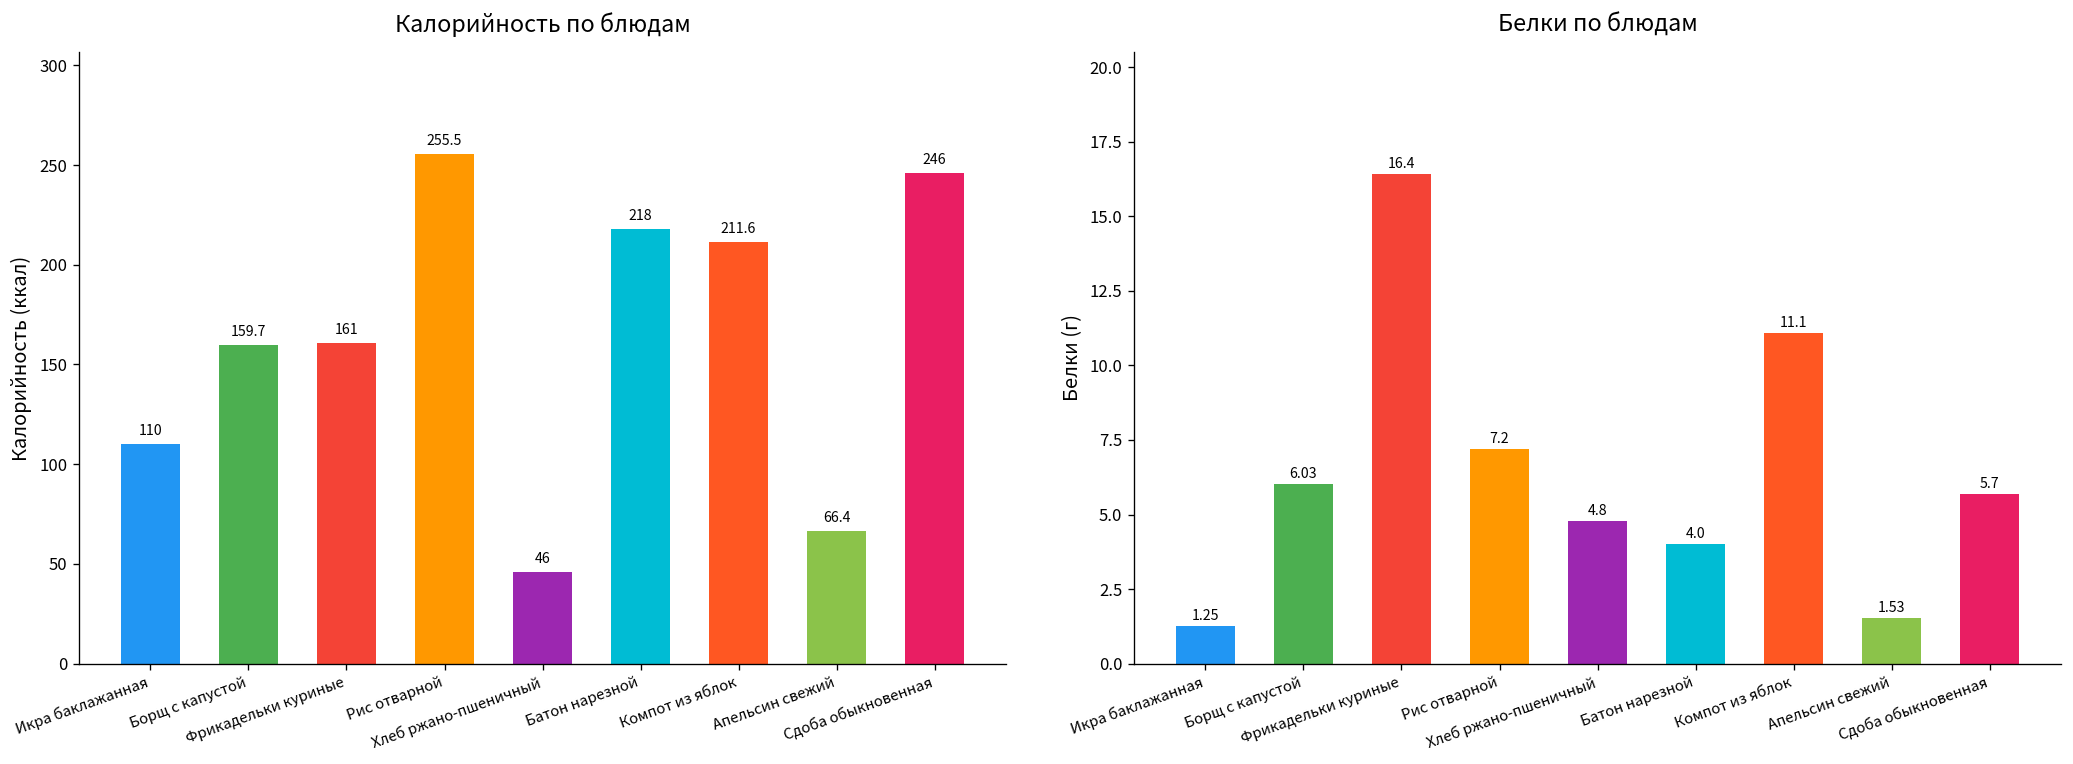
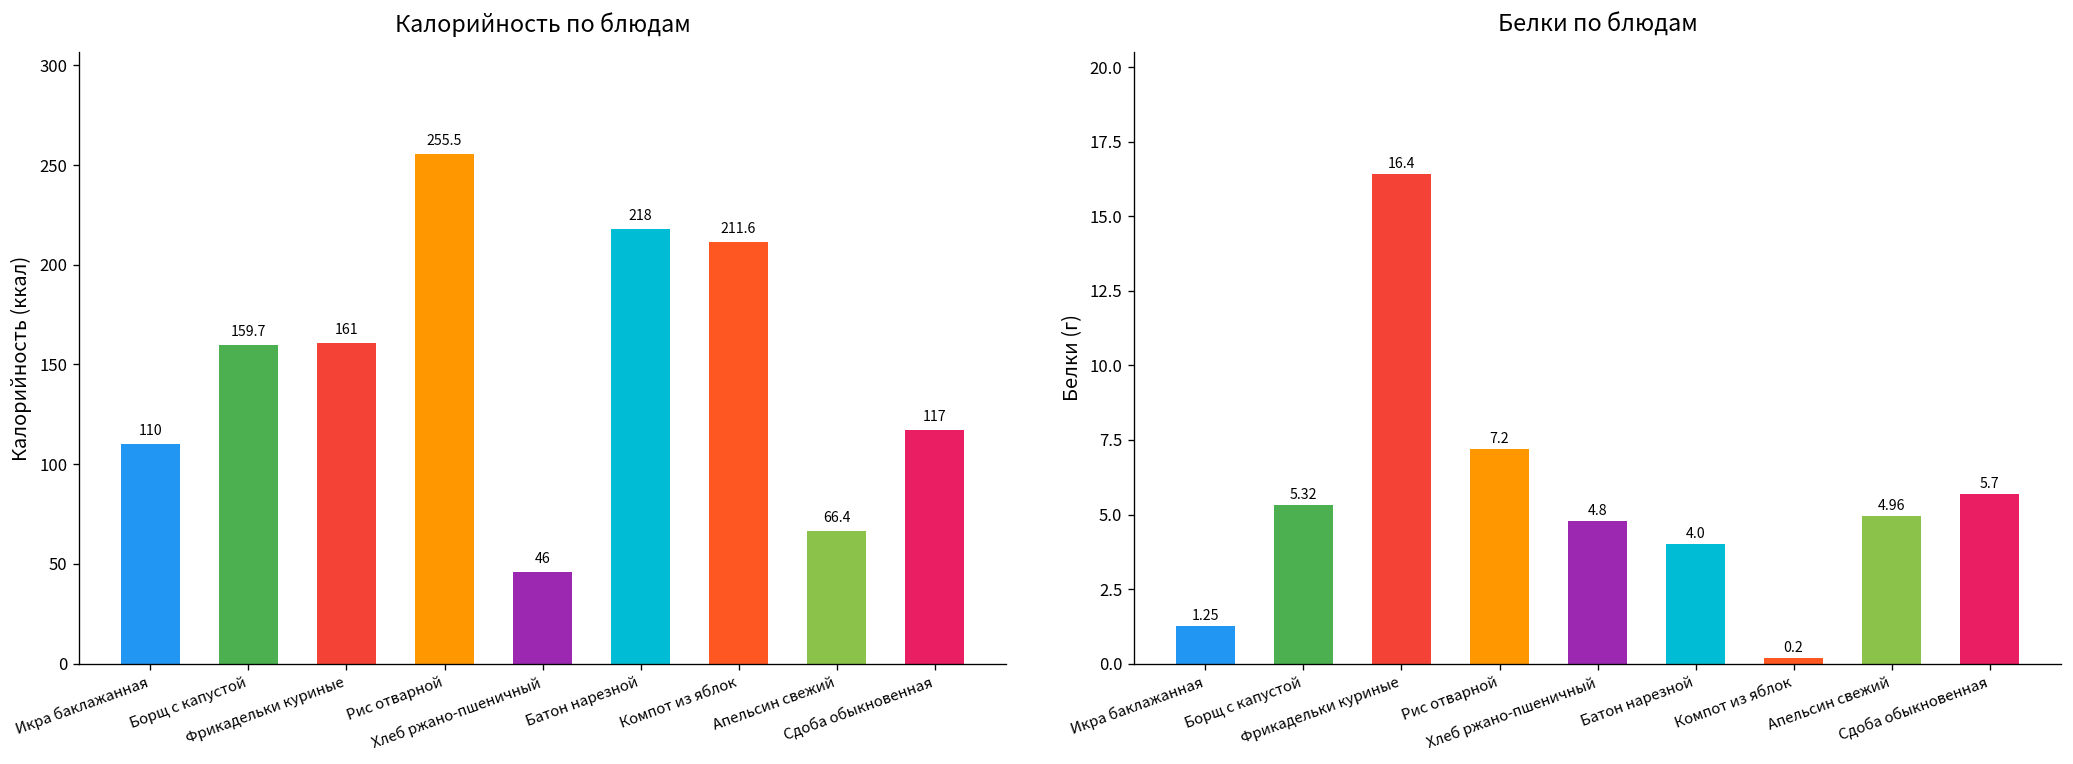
  {
    "Калорийность по блюдам": {
      "Икра баклажанная": 110,
      "Борщ с капустой": 159.7,
      "Фрикадельки куриные": 161,
      "Рис отварной": 255.5,
      "Хлеб ржано-пшеничный": 46,
      "Батон нарезной": 218,
      "Компот из яблок": 211.6,
      "Апельсин свежий": 66.4,
-     "Сдоба обыкновенная": 246
+     "Сдоба обыкновенная": 117
    },
    "Белки по блюдам": {
      "Икра баклажанная": 1.25,
-     "Борщ с капустой": 6.03,
+     "Борщ с капустой": 5.32,
      "Фрикадельки куриные": 16.4,
      "Рис отварной": 7.2,
      "Хлеб ржано-пшеничный": 4.8,
      "Батон нарезной": 4.0,
-     "Компот из яблок": 11.1,
-     "Апельсин свежий": 1.53,
+     "Компот из яблок": 0.2,
+     "Апельсин свежий": 4.96,
      "Сдоба обыкновенная": 5.7
    }
  }
